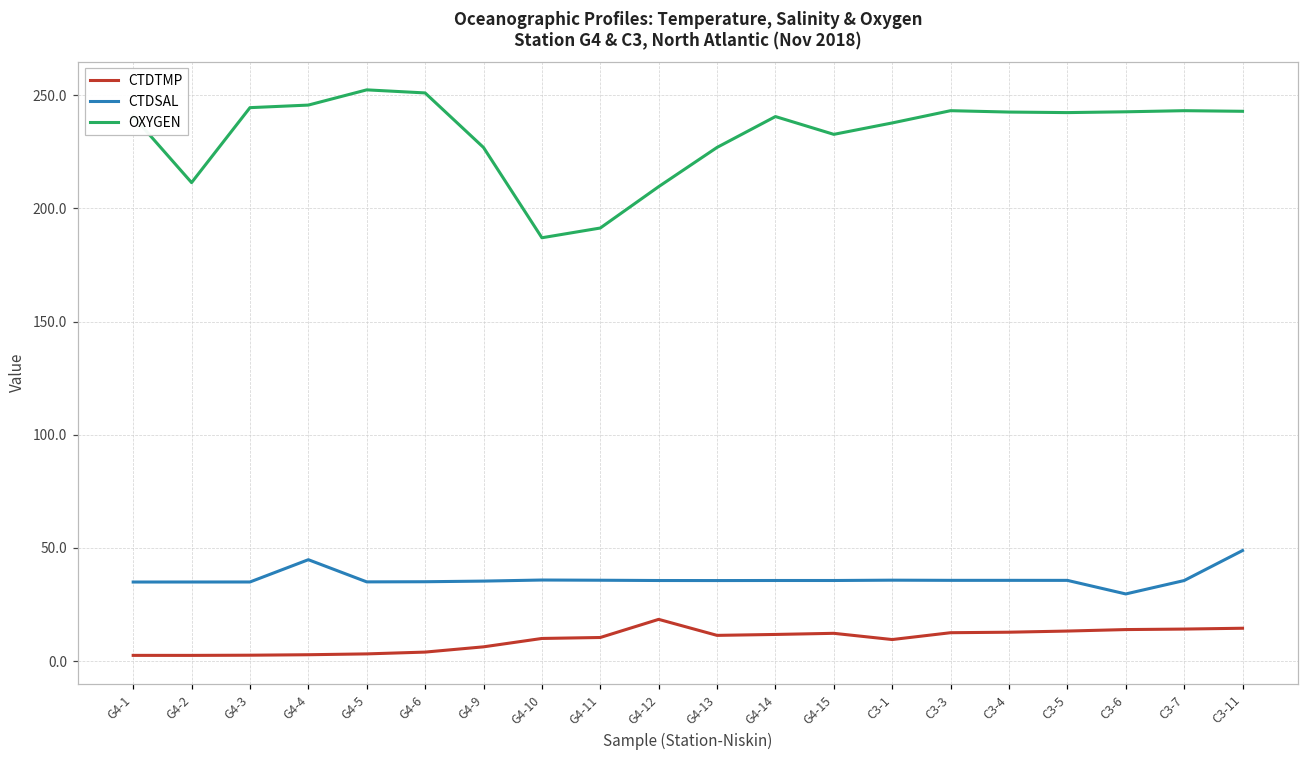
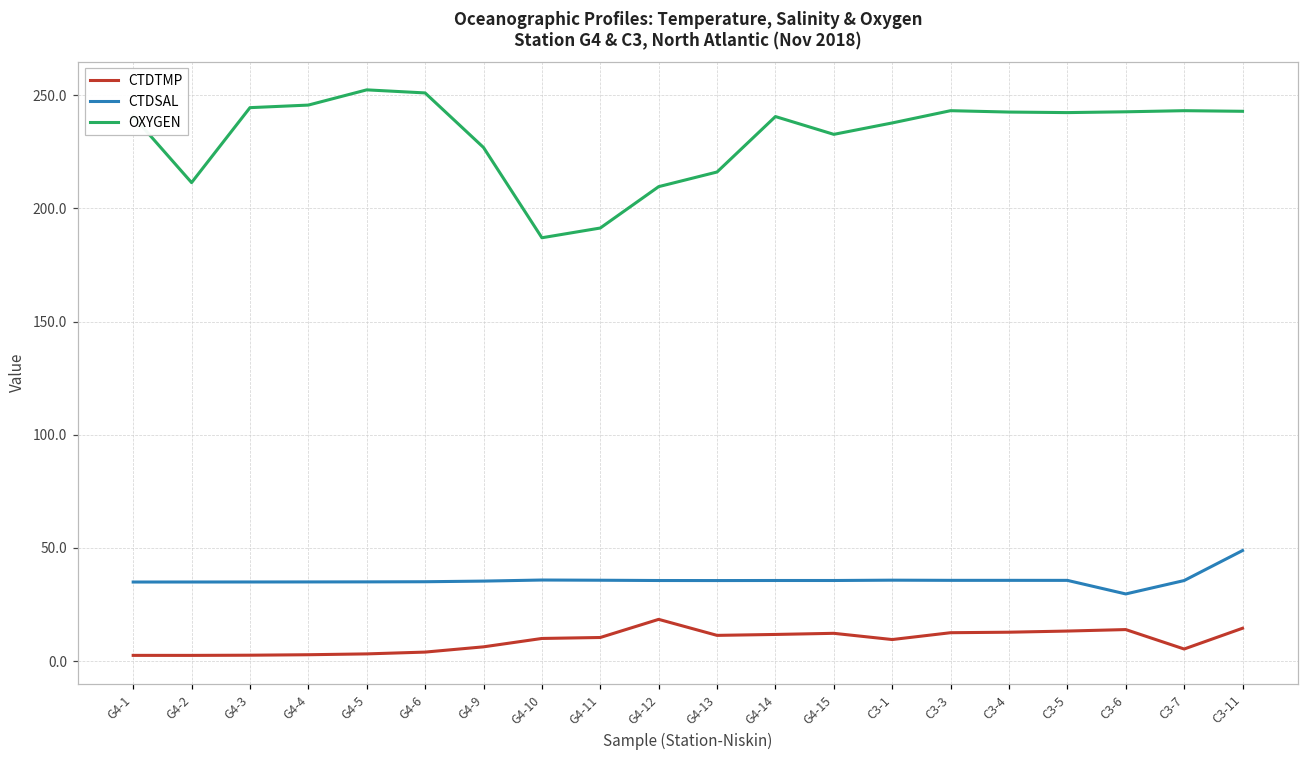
  {
    "CTDTMP": {
      "G4-1": 2,
      "G4-2": 2,
      "G4-3": 3,
      "G4-4": 3,
      "G4-5": 3,
      "G4-6": 4,
      "G4-9": 6,
      "G4-10": 10,
      "G4-11": 10,
      "G4-12": 18,
      "G4-13": 11,
      "G4-14": 12,
      "G4-15": 12,
      "C3-1": 9,
      "C3-3": 13,
      "C3-4": 13,
      "C3-5": 13,
      "C3-6": 14,
-     "C3-7": 14,
+     "C3-7": 5,
      "C3-11": 14
    },
    "CTDSAL": {
      "G4-1": 35,
      "G4-2": 35,
      "G4-3": 35,
-     "G4-4": 45,
+     "G4-4": 35,
      "G4-5": 35,
      "G4-6": 35,
      "G4-9": 35,
      "G4-10": 36,
      "G4-11": 36,
      "G4-12": 36,
      "G4-13": 36,
      "G4-14": 36,
      "G4-15": 36,
      "C3-1": 36,
      "C3-3": 36,
      "C3-4": 36,
      "C3-5": 36,
      "C3-6": 30,
      "C3-7": 36,
      "C3-11": 49
    },
    "OXYGEN": {
      "G4-2": 211,
      "G4-3": 245,
      "G4-4": 246,
      "G4-5": 252,
      "G4-6": 251,
      "G4-9": 227,
      "G4-10": 187,
      "G4-11": 191,
      "G4-12": 210,
-     "G4-13": 227,
+     "G4-13": 216,
      "G4-14": 241,
      "G4-15": 233,
      "C3-1": 238,
      "C3-3": 243,
      "C3-4": 243,
      "C3-5": 242,
      "C3-6": 243,
      "C3-7": 243,
      "C3-11": 243
    }
  }
